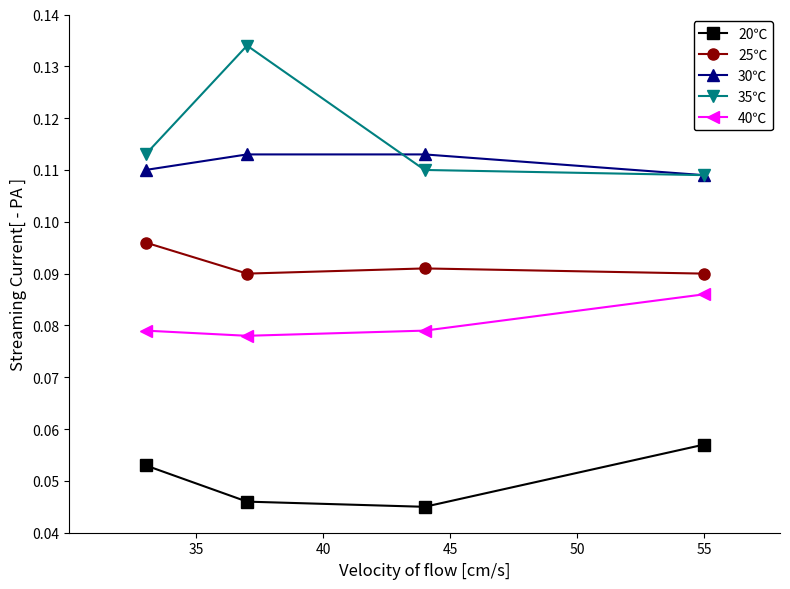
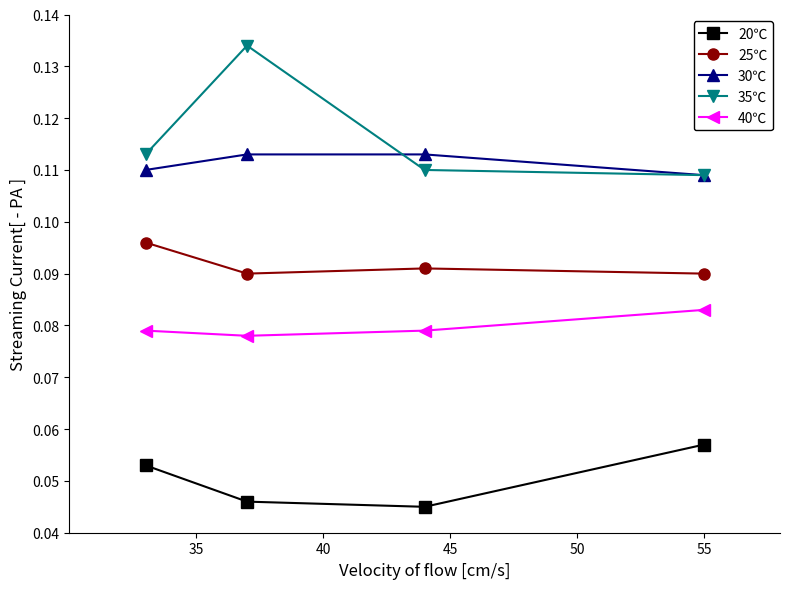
  {
    "20℃": {
      "55": 0.057
    },
    "25℃": {
      "55": 0.090
    },
    "40℃": {
-     "55": 0.086
+     "55": 0.083
    }
  }
